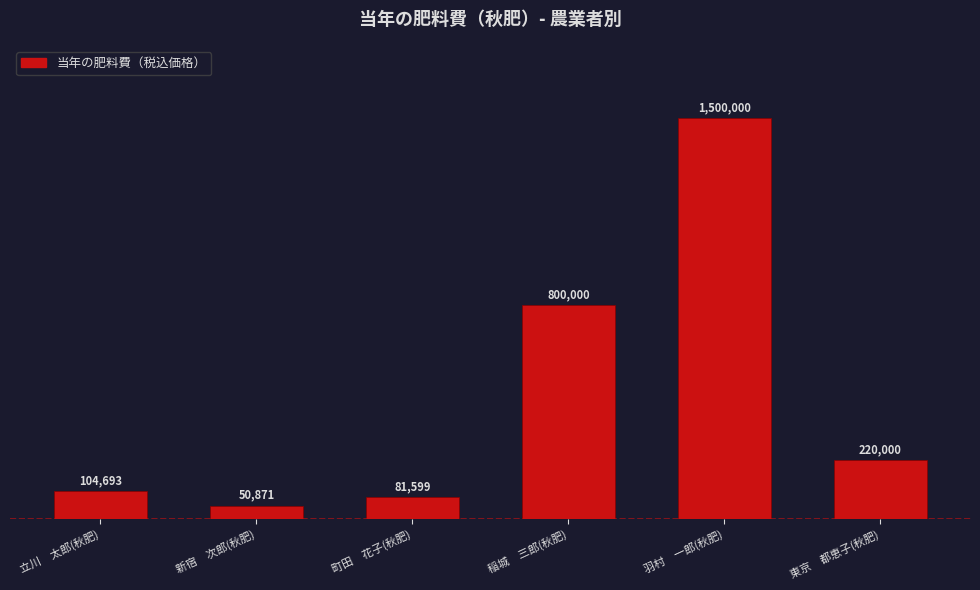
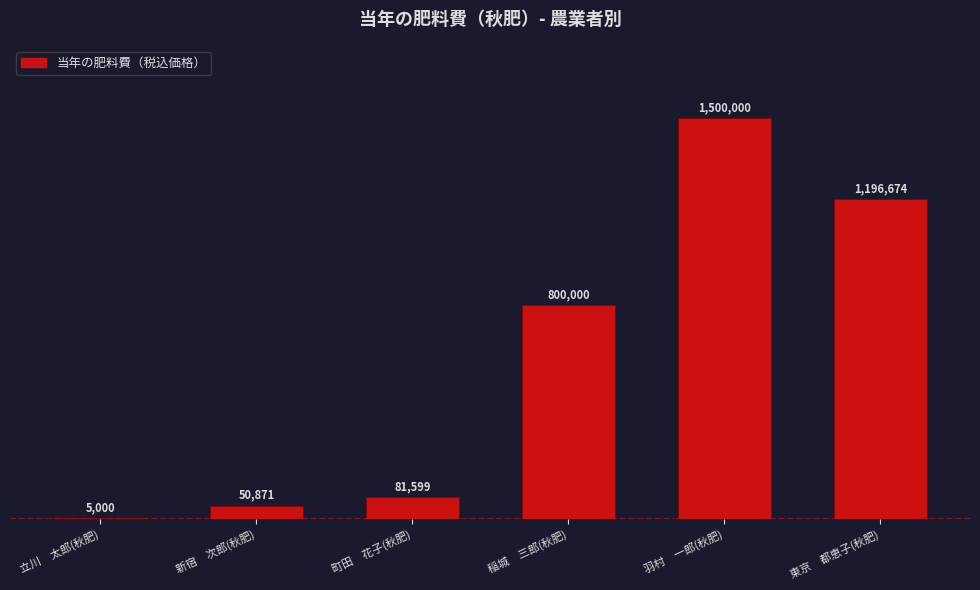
  {
-   "立川 太郎(秋肥)": "104,693",
+   "立川 太郎(秋肥)": "5,000",
    "新宿 次郎(秋肥)": "50,871",
    "町田 花子(秋肥)": "81,599",
    "稲城 三郎(秋肥)": "800,000",
    "羽村 一郎(秋肥)": "1,500,000",
-   "東京 都恵子(秋肥)": "220,000"
+   "東京 都恵子(秋肥)": "1,196,674"
  }
